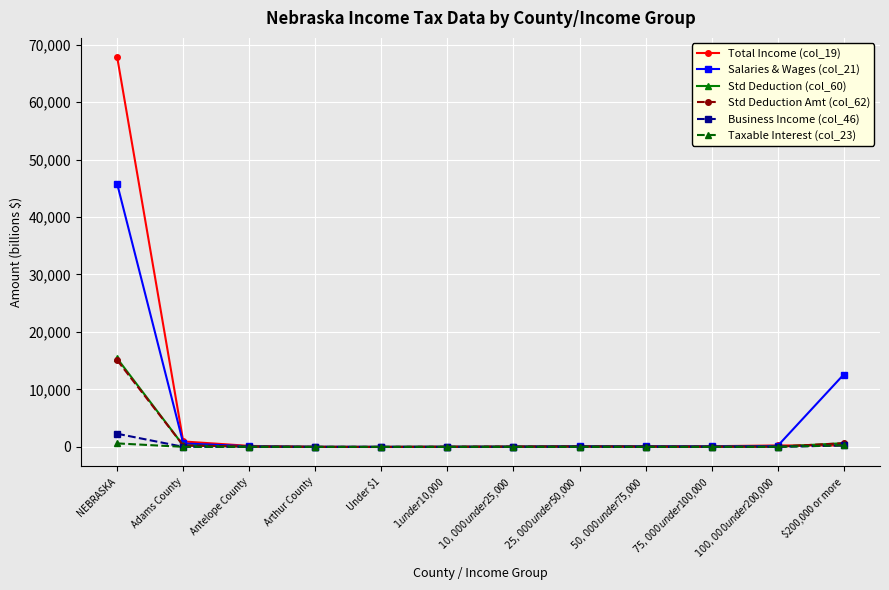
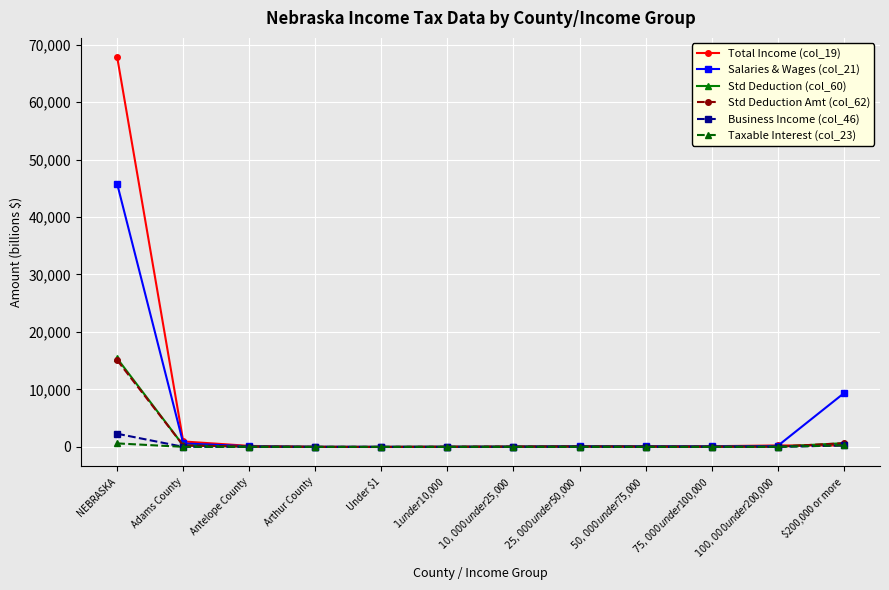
  {
    "Total Income (col_19)": {
      "NEBRASKA": "68,000"
    },
    "Salaries & Wages (col_21)": {
      "NEBRASKA": "46,000",
-     "$200,000 or more": "13,000"
+     "$200,000 or more": "9,000"
    },
    "Business Income (col_46)": {
      "NEBRASKA": "2,000"
    }
  }
